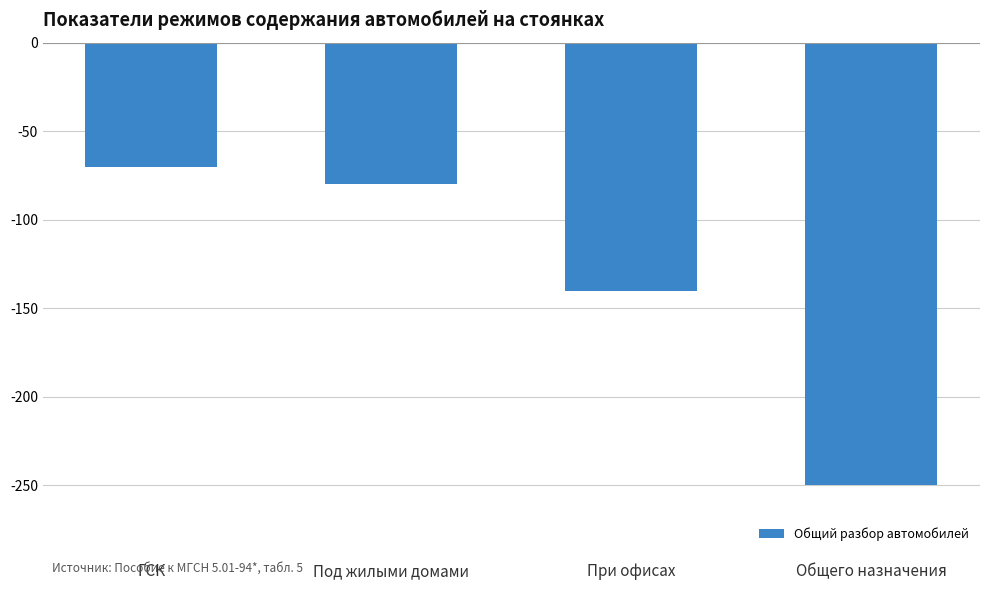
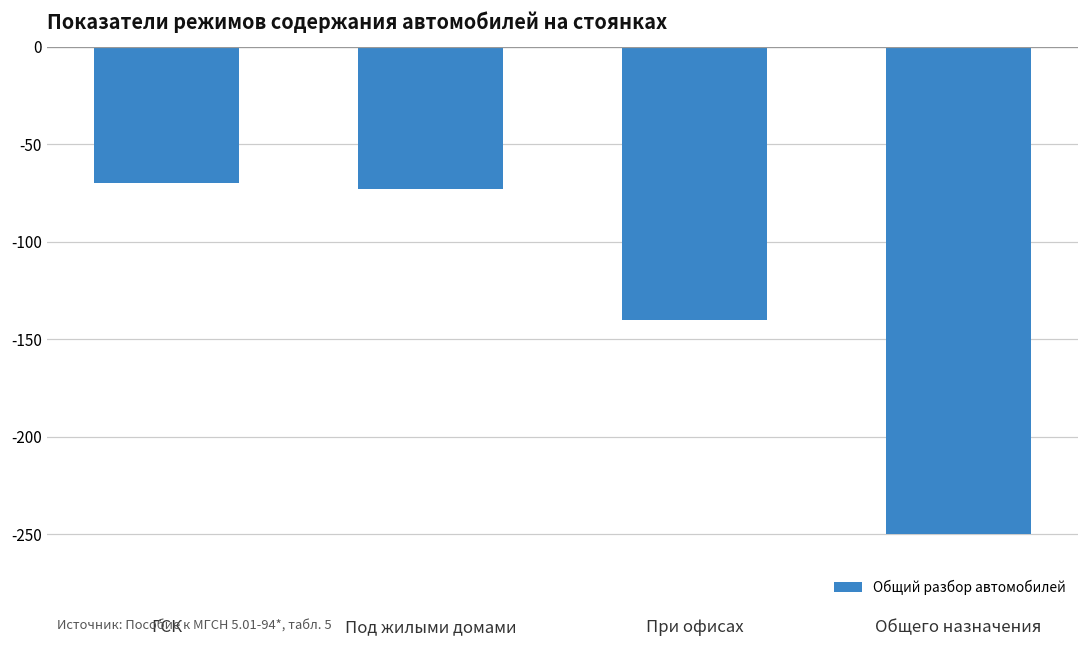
  {
    "ГСК": -70,
-   "Под жилыми домами": -80,
+   "Под жилыми домами": -73,
    "При офисах": -140,
    "Общего назначения": -250
  }
